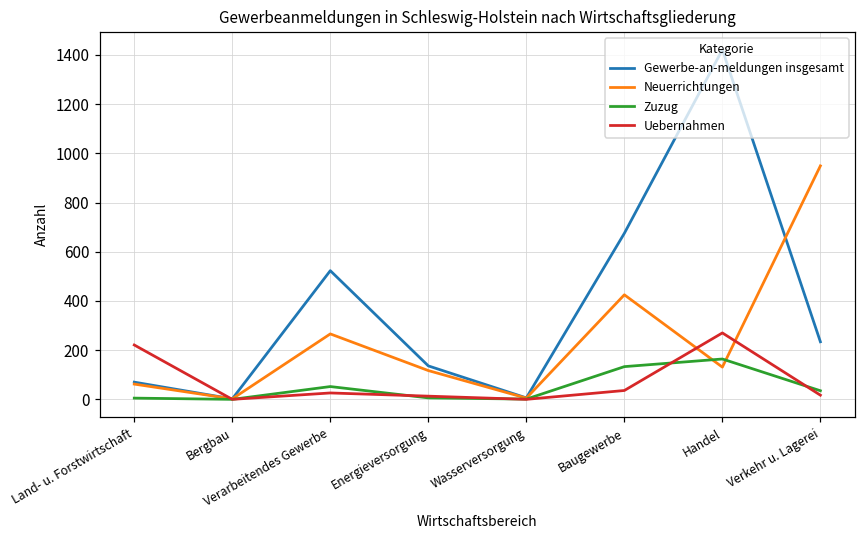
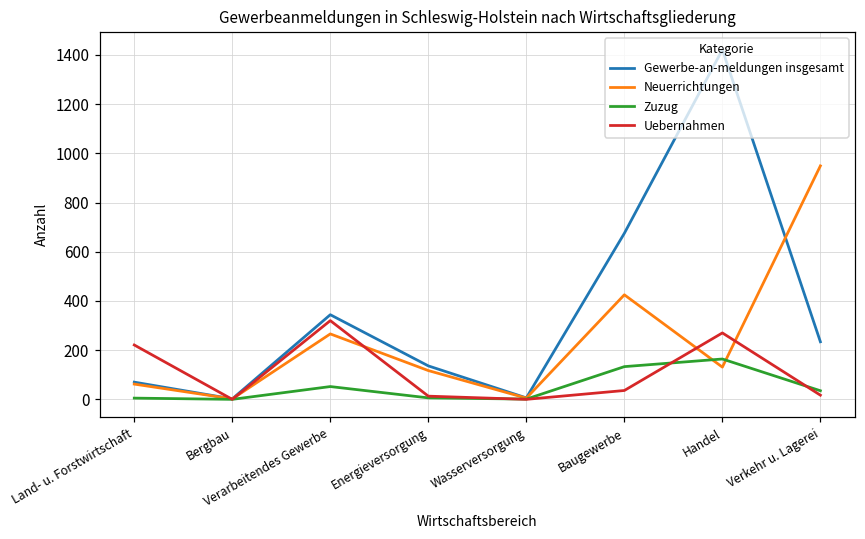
  {
    "Gewerbe-an-meldungen insgesamt": {
-     "Verarbeitendes Gewerbe": 520,
+     "Verarbeitendes Gewerbe": 340,
      "Energieversorgung": 140,
      "Baugewerbe": 680,
      "Verkehr u. Lagerei": 230
    },
    "Neuerrichtungen": {
      "Verarbeitendes Gewerbe": 270,
      "Energieversorgung": 120,
      "Baugewerbe": 430,
      "Handel": 130,
      "Verkehr u. Lagerei": 950
    },
    "Zuzug": {
      "Land- u. Forstwirtschaft": 10,
      "Verarbeitendes Gewerbe": 50,
      "Baugewerbe": 130,
      "Handel": 160,
      "Verkehr u. Lagerei": 40
    },
    "Uebernahmen": {
      "Land- u. Forstwirtschaft": 220,
-     "Verarbeitendes Gewerbe": 30,
+     "Verarbeitendes Gewerbe": 320,
      "Baugewerbe": 40,
      "Handel": 270,
      "Verkehr u. Lagerei": 20
    }
  }
